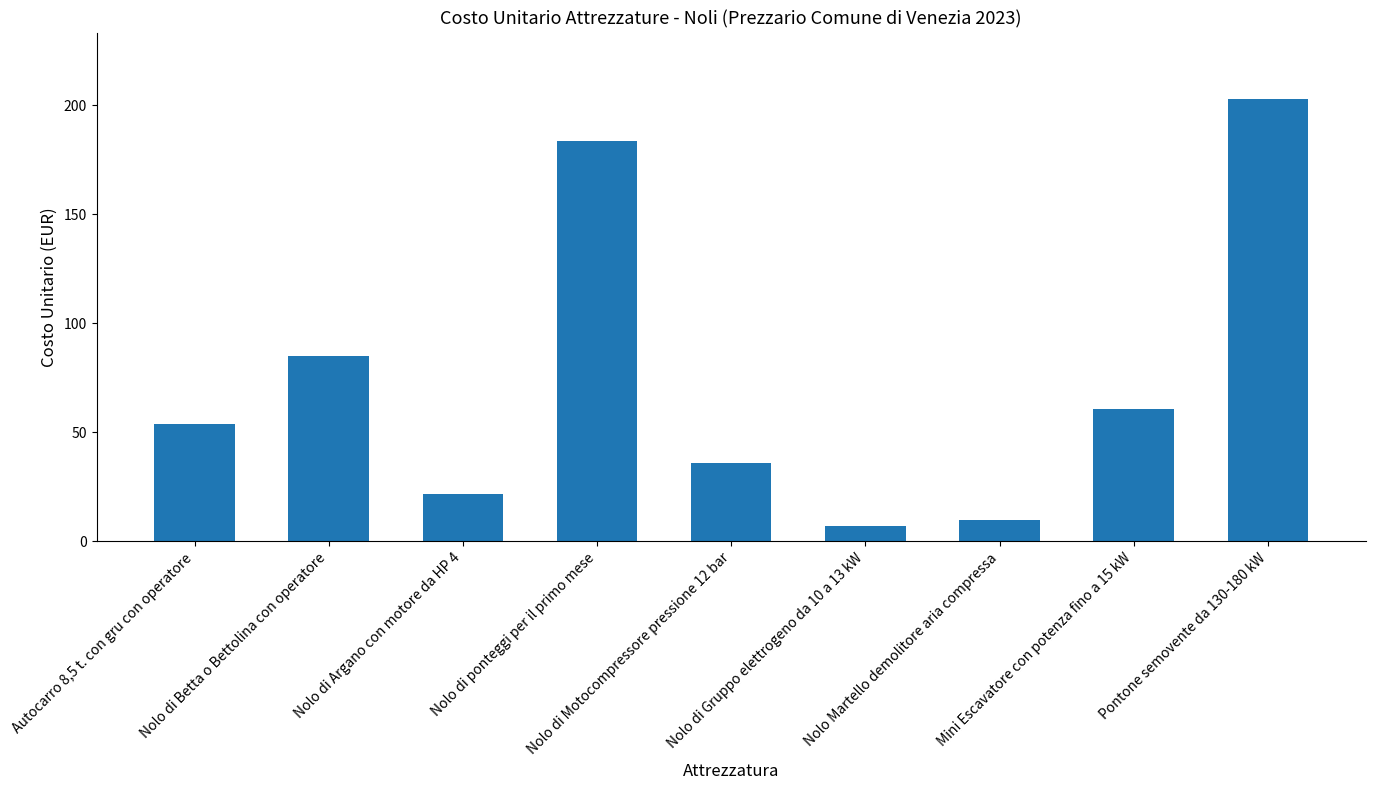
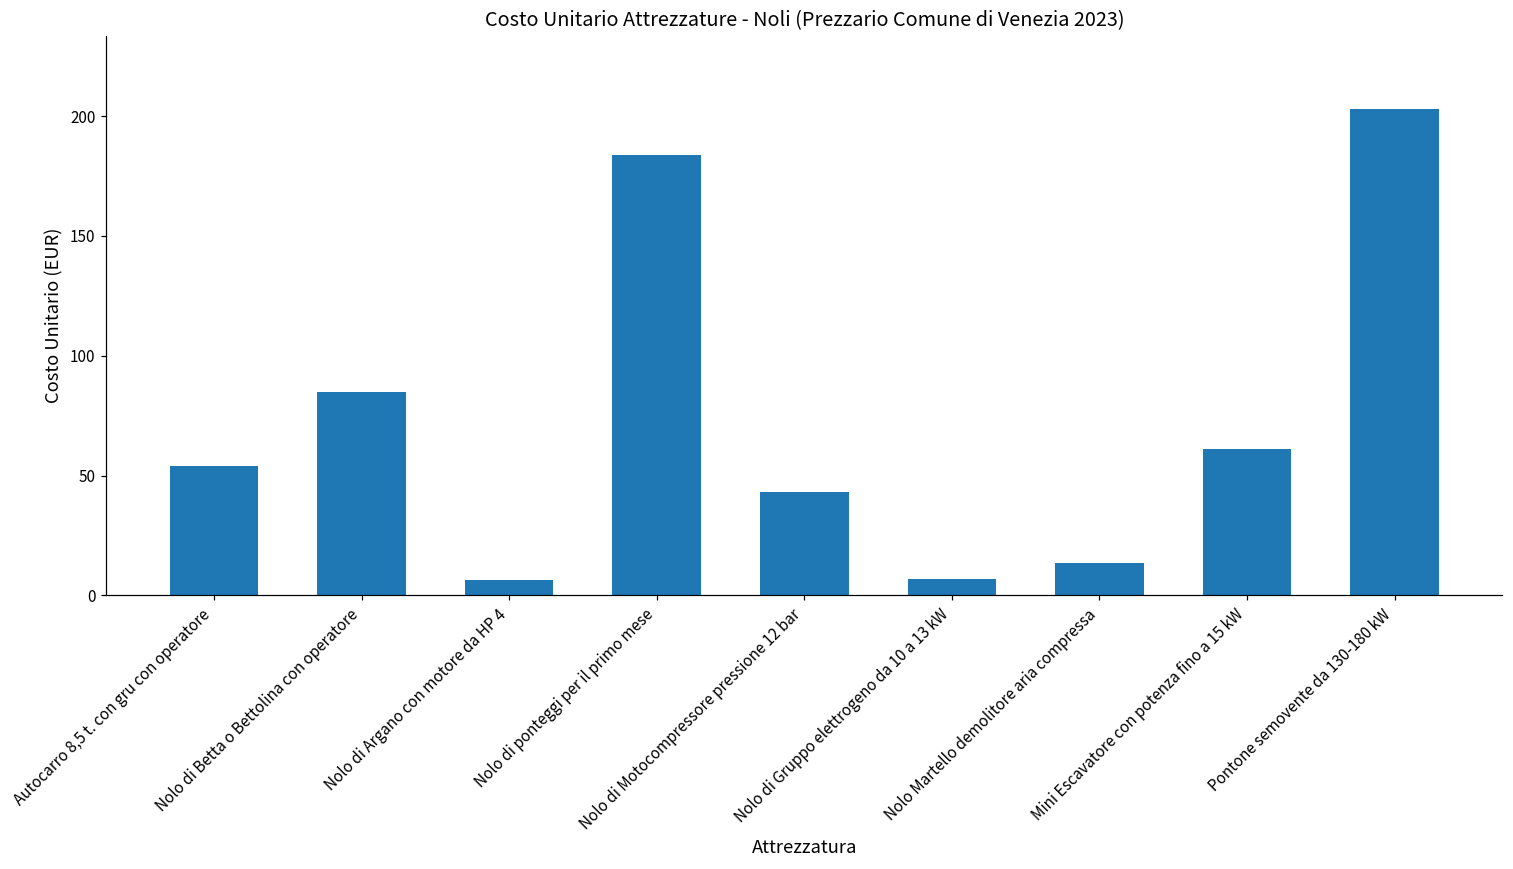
  {
    "Autocarro 8,5 t. con gru con operatore": 54,
    "Nolo di Betta o Bettolina con operatore": 85,
-   "Nolo di Argano con motore da HP 4": 22,
+   "Nolo di Argano con motore da HP 4": 6,
    "Nolo di ponteggi per il primo mese": 184,
-   "Nolo di Motocompressore pressione 12 bar": 36,
+   "Nolo di Motocompressore pressione 12 bar": 43,
    "Nolo di Gruppo elettrogeno da 10 a 13 kW": 7,
-   "Nolo Martello demolitore aria compressa": 10,
+   "Nolo Martello demolitore aria compressa": 14,
    "Mini Escavatore con potenza fino a 15 kW": 61,
    "Pontone semovente da 130-180 kW": 203
  }
